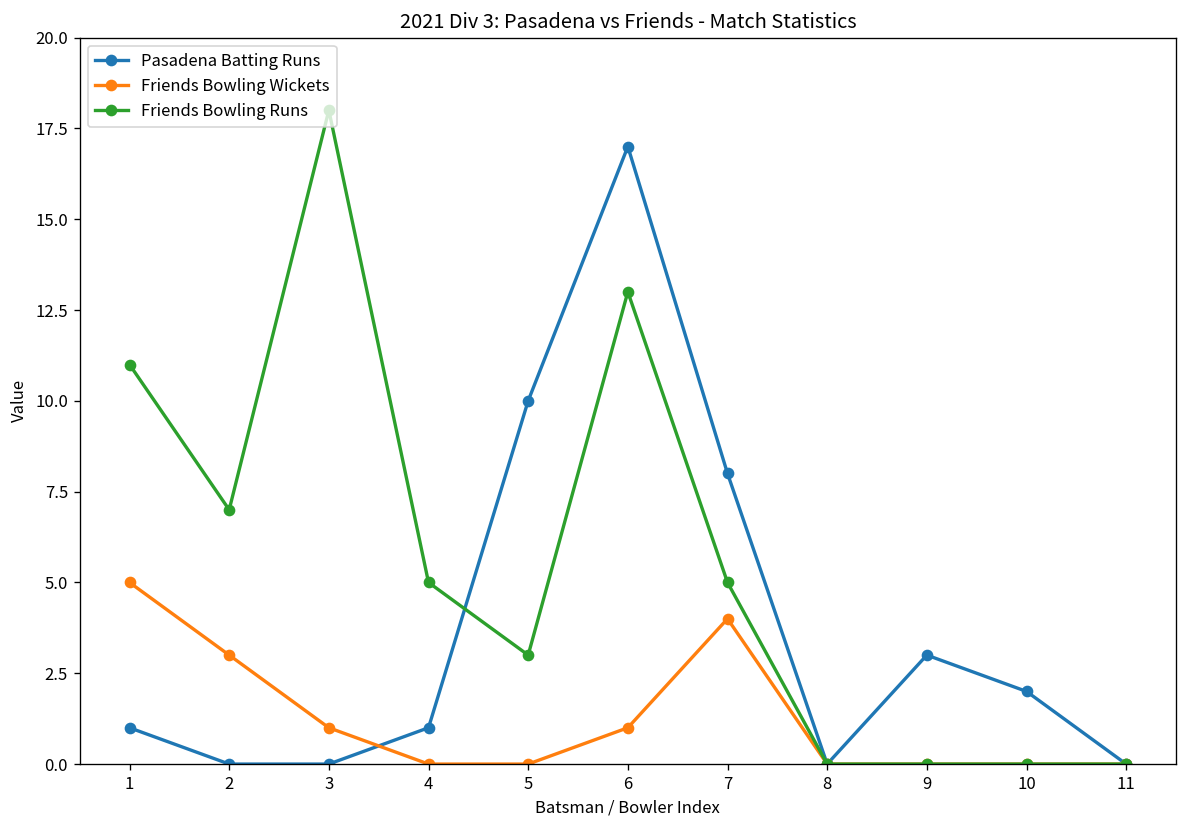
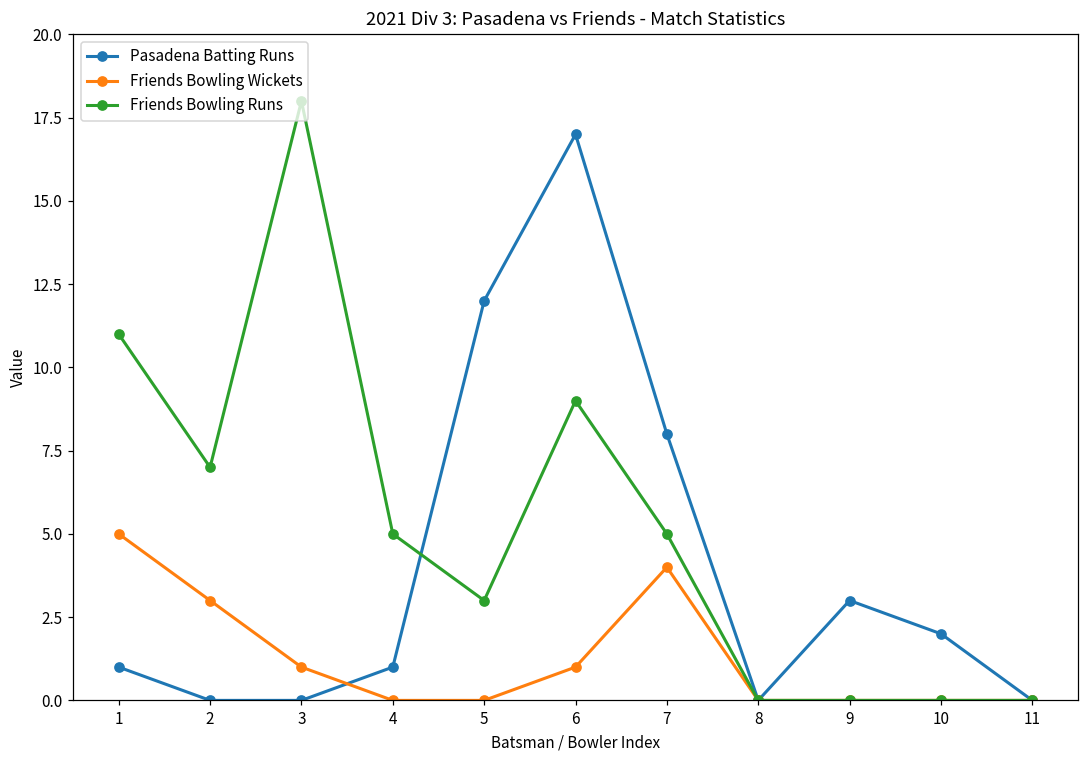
  {
    "Pasadena Batting Runs": {
      "1": 1,
      "2": 0,
      "3": 0,
      "4": 1,
-     "5": 10,
+     "5": 12,
      "6": 17,
      "7": 8,
      "9": 3,
      "10": 2
    },
    "Friends Bowling Wickets": {
      "1": 5,
      "2": 3,
      "3": 1,
      "4": 0,
      "5": 0,
      "6": 1,
      "7": 4
    },
    "Friends Bowling Runs": {
      "1": 11,
      "2": 7,
      "4": 5,
      "5": 3,
-     "6": 13,
+     "6": 9,
      "7": 5
    }
  }
